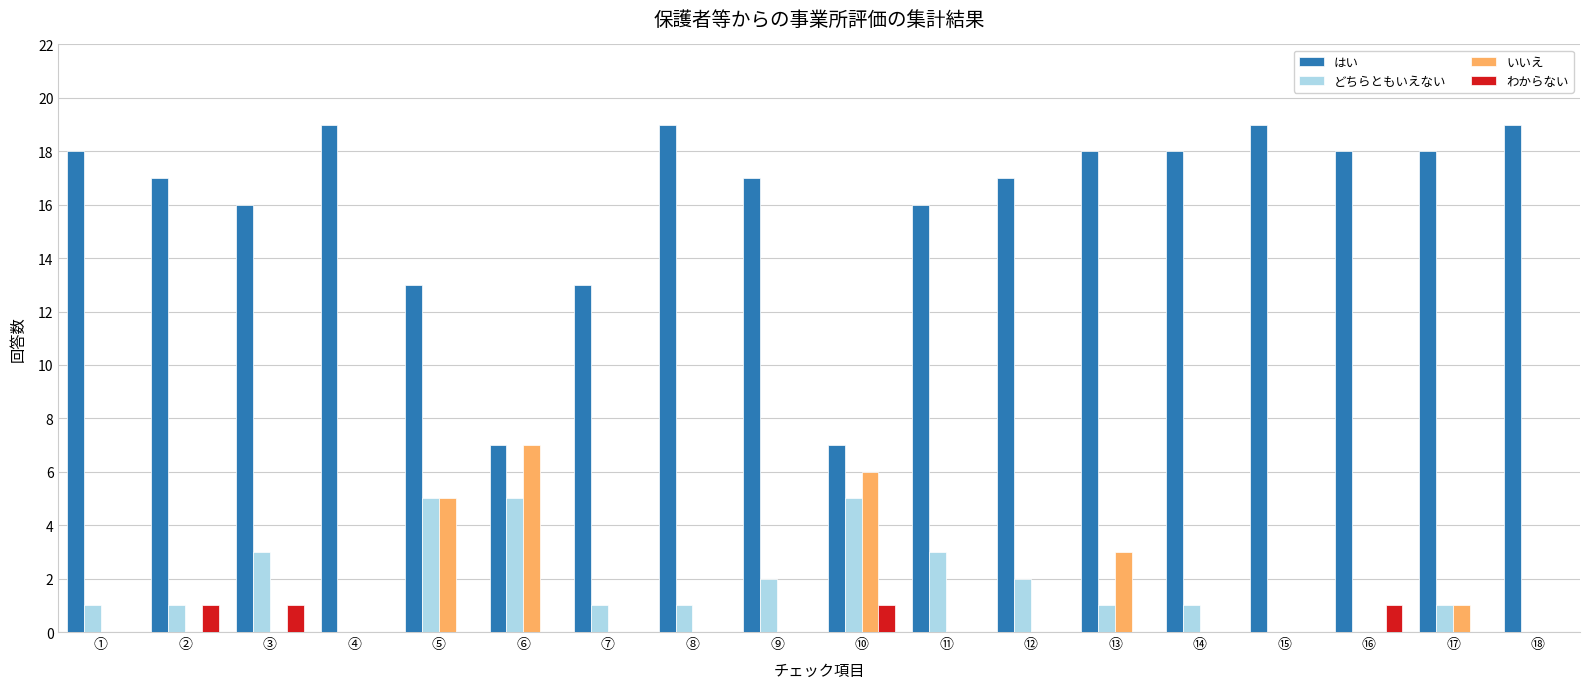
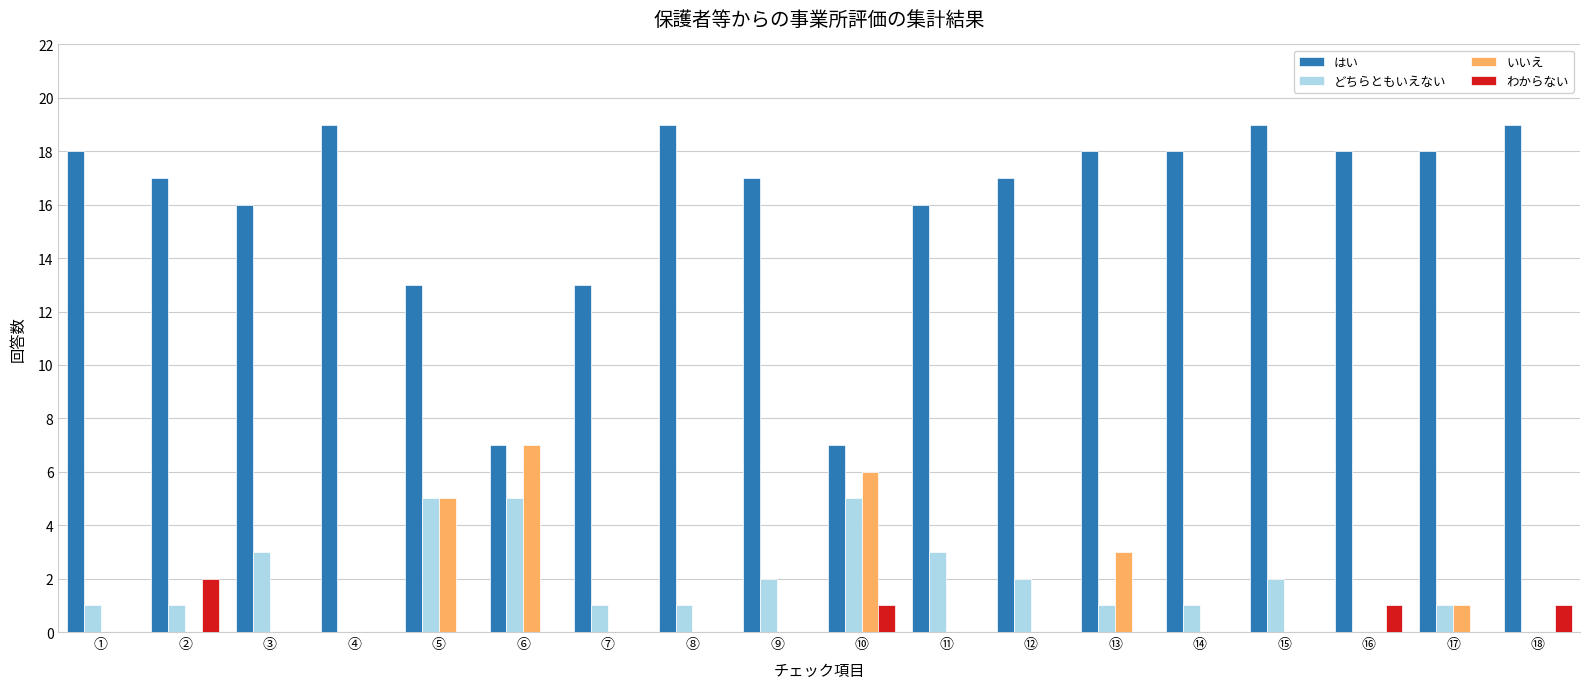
  {
    "はい": {
      "①": 18,
      "②": 17,
      "③": 16,
      "④": 19,
      "⑤": 13,
      "⑥": 7,
      "⑦": 13,
      "⑧": 19,
      "⑨": 17,
      "⑩": 7,
      "⑪": 16,
      "⑫": 17,
      "⑬": 18,
      "⑭": 18,
      "⑮": 19,
      "⑯": 18,
      "⑰": 18,
      "⑱": 19
    },
    "どちらともいえない": {
      "①": 1,
      "②": 1,
      "③": 3,
      "④": 0,
      "⑤": 5,
      "⑥": 5,
      "⑦": 1,
      "⑧": 1,
      "⑨": 2,
      "⑩": 5,
      "⑪": 3,
      "⑫": 2,
      "⑬": 1,
      "⑭": 1,
-     "⑮": 0,
+     "⑮": 2,
      "⑯": 0,
      "⑰": 1,
      "⑱": 0
    },
    "いいえ": {
      "①": 0,
      "②": 0,
      "③": 0,
      "④": 0,
      "⑤": 5,
      "⑥": 7,
      "⑦": 0,
      "⑧": 0,
      "⑨": 0,
      "⑩": 6,
      "⑪": 0,
      "⑫": 0,
      "⑬": 3,
      "⑭": 0,
      "⑮": 0,
      "⑯": 0,
      "⑰": 1,
      "⑱": 0
    },
    "わからない": {
      "①": 0,
-     "②": 1,
-     "③": 1,
+     "②": 2,
+     "③": 0,
      "④": 0,
      "⑤": 0,
      "⑥": 0,
      "⑦": 0,
      "⑧": 0,
      "⑨": 0,
      "⑩": 1,
      "⑪": 0,
      "⑫": 0,
      "⑬": 0,
      "⑭": 0,
      "⑮": 0,
      "⑯": 1,
      "⑰": 0,
-     "⑱": 0
+     "⑱": 1
    }
  }
